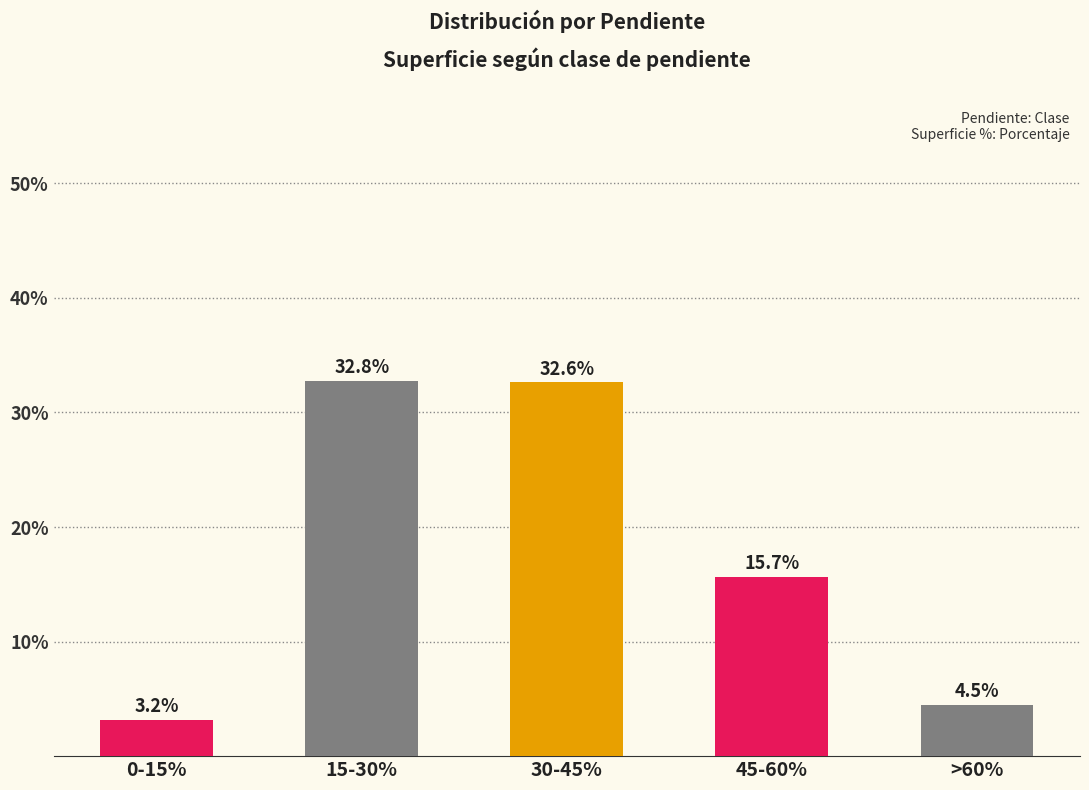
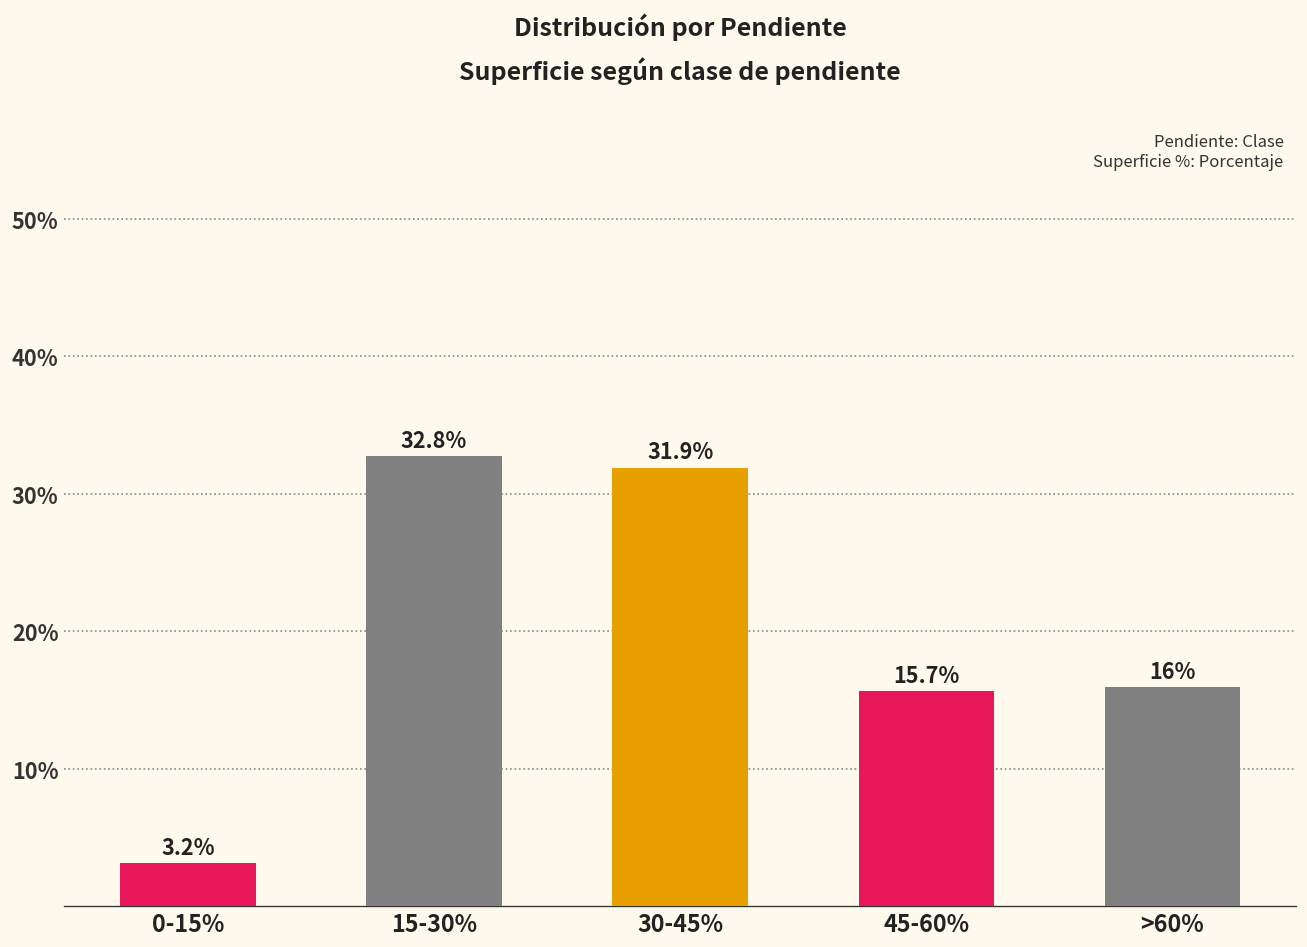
  {
    "0-15%": "3.2%",
    "15-30%": "32.8%",
-   "30-45%": "32.6%",
+   "30-45%": "31.9%",
    "45-60%": "15.7%",
-   ">60%": "4.5%"
+   ">60%": "16%"
  }
